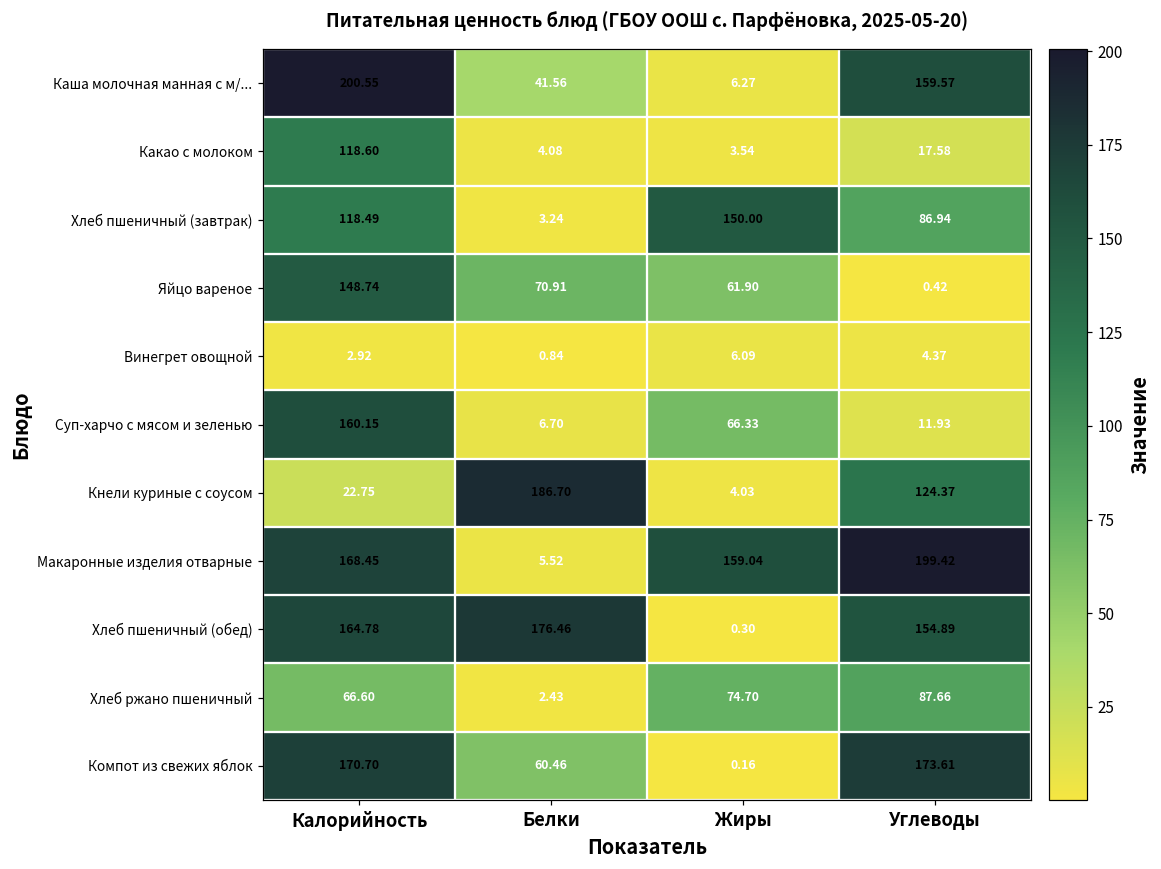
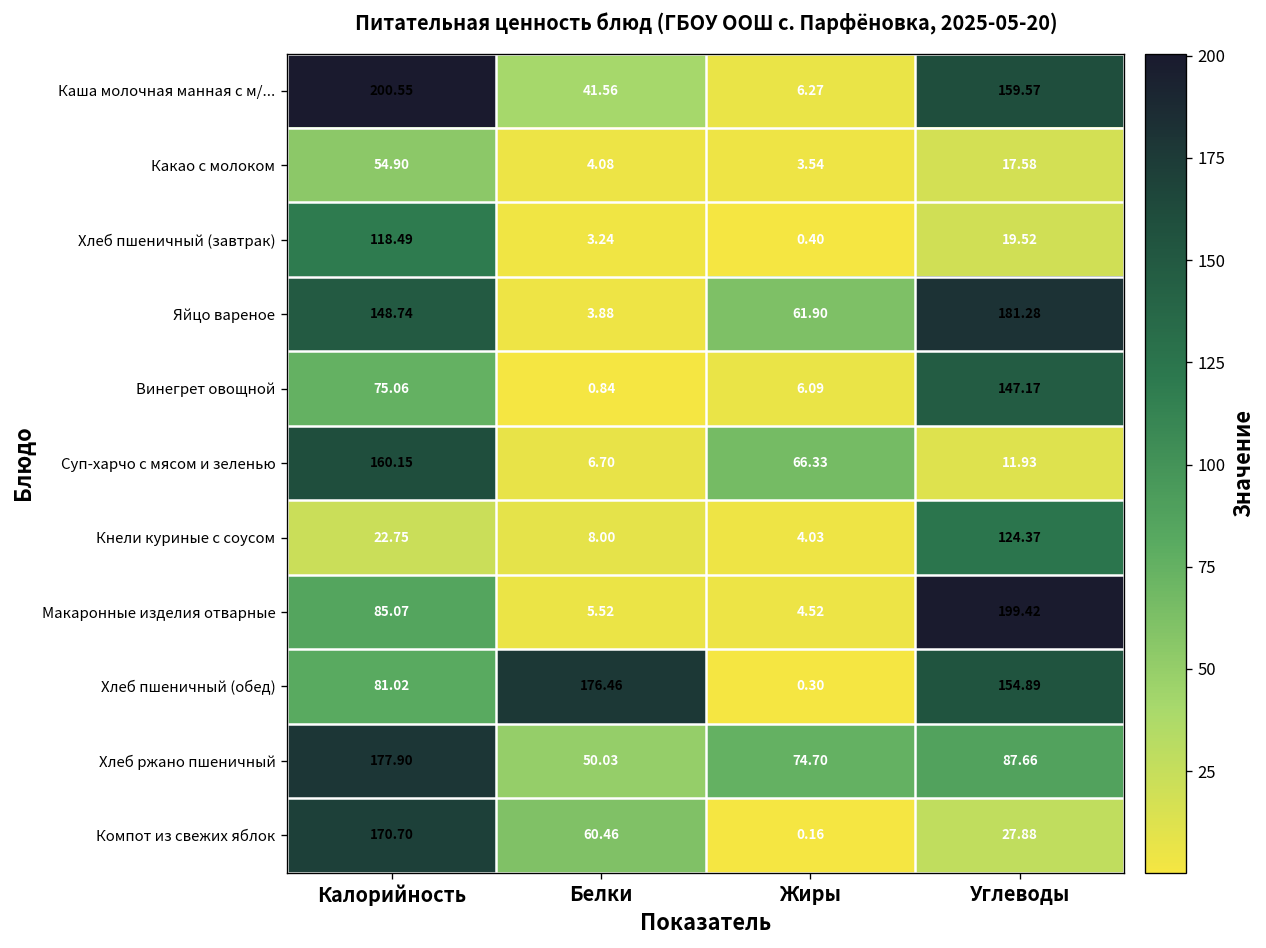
  {
    "Каша молочная манная с м/...": {
      "Белки": 41.56,
      "Жиры": 6.27,
      "Углеводы": 159.57
    },
    "Какао с молоком": {
-     "Калорийность": 118.60,
+     "Калорийность": 54.90,
      "Белки": 4.08,
      "Жиры": 3.54,
      "Углеводы": 17.58
    },
    "Хлеб пшеничный (завтрак)": {
      "Калорийность": 118.49,
      "Белки": 3.24,
-     "Жиры": 150.00,
-     "Углеводы": 86.94
+     "Жиры": 0.40,
+     "Углеводы": 19.52
    },
    "Яйцо вареное": {
      "Калорийность": 148.74,
-     "Белки": 70.91,
+     "Белки": 3.88,
      "Жиры": 61.90,
-     "Углеводы": 0.42
+     "Углеводы": 181.28
    },
    "Винегрет овощной": {
-     "Калорийность": 2.92,
+     "Калорийность": 75.06,
      "Белки": 0.84,
      "Жиры": 6.09,
-     "Углеводы": 4.37
+     "Углеводы": 147.17
    },
    "Суп-харчо с мясом и зеленью": {
      "Калорийность": 160.15,
      "Белки": 6.70,
      "Жиры": 66.33,
      "Углеводы": 11.93
    },
    "Кнели куриные с соусом": {
      "Калорийность": 22.75,
-     "Белки": 186.70,
+     "Белки": 8.00,
      "Жиры": 4.03,
      "Углеводы": 124.37
    },
    "Макаронные изделия отварные": {
-     "Калорийность": 168.45,
+     "Калорийность": 85.07,
      "Белки": 5.52,
-     "Жиры": 159.04
+     "Жиры": 4.52
    },
    "Хлеб пшеничный (обед)": {
-     "Калорийность": 164.78,
+     "Калорийность": 81.02,
      "Белки": 176.46,
      "Жиры": 0.30,
      "Углеводы": 154.89
    },
    "Хлеб ржано пшеничный": {
-     "Калорийность": 66.60,
-     "Белки": 2.43,
+     "Калорийность": 177.90,
+     "Белки": 50.03,
      "Жиры": 74.70,
      "Углеводы": 87.66
    },
    "Компот из свежих яблок": {
      "Калорийность": 170.70,
      "Белки": 60.46,
      "Жиры": 0.16,
-     "Углеводы": 173.61
+     "Углеводы": 27.88
    }
  }
